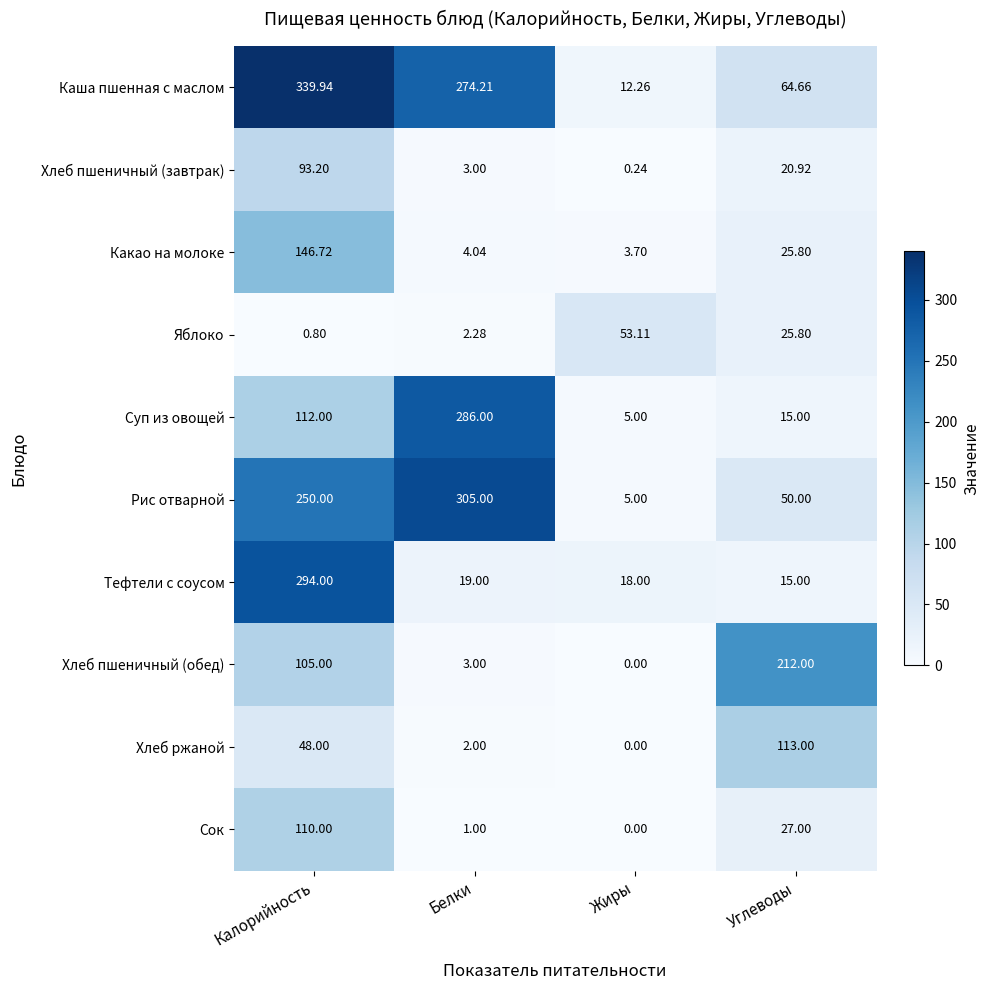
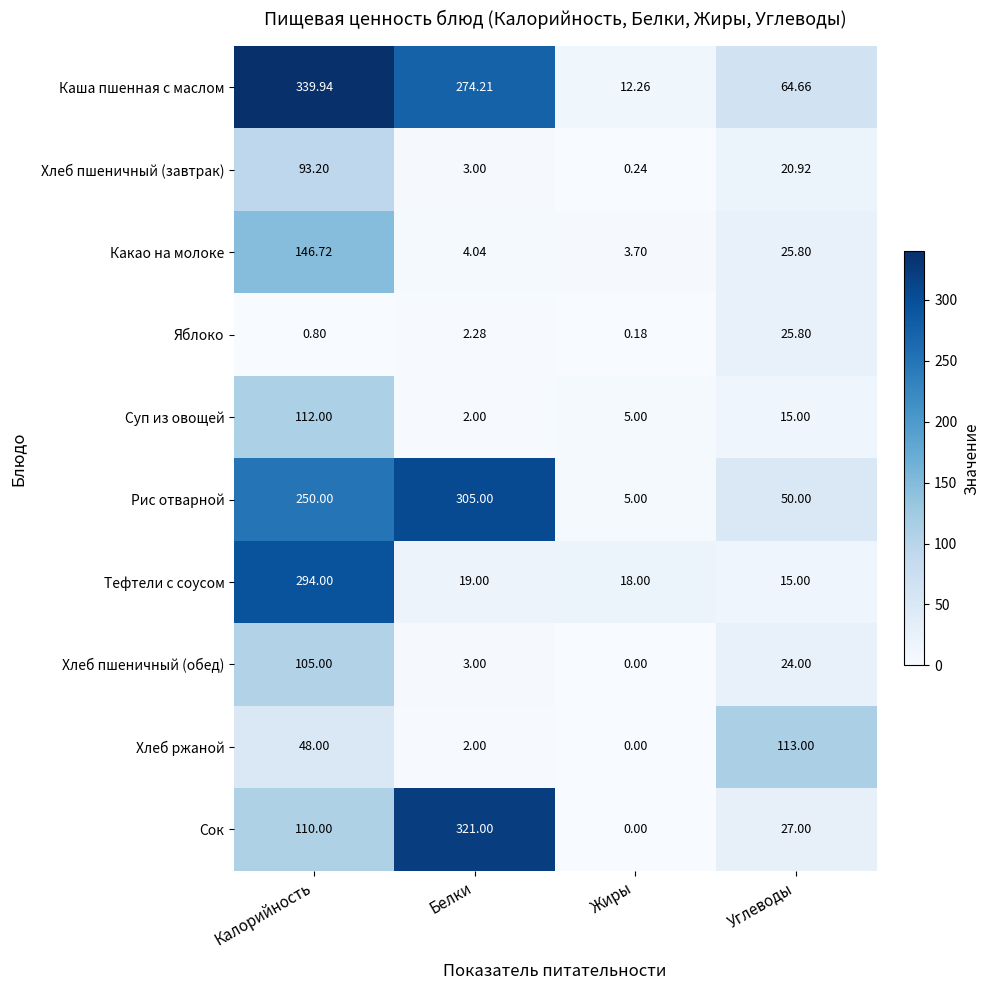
  {
    "Каша пшенная с маслом": {
      "Калорийность": 339.94,
      "Белки": 274.21,
      "Жиры": 12.26,
      "Углеводы": 64.66
    },
    "Хлеб пшеничный (завтрак)": {
      "Калорийность": 93.20,
      "Белки": 3.00,
      "Жиры": 0.24,
      "Углеводы": 20.92
    },
    "Какао на молоке": {
      "Калорийность": 146.72,
      "Белки": 4.04,
      "Жиры": 3.70,
      "Углеводы": 25.80
    },
    "Яблоко": {
      "Калорийность": 0.80,
      "Белки": 2.28,
-     "Жиры": 53.11,
+     "Жиры": 0.18,
      "Углеводы": 25.80
    },
    "Суп из овощей": {
      "Калорийность": 112.00,
-     "Белки": 286.00,
+     "Белки": 2.00,
      "Жиры": 5.00,
      "Углеводы": 15.00
    },
    "Рис отварной": {
      "Калорийность": 250.00,
      "Белки": 305.00,
      "Жиры": 5.00,
      "Углеводы": 50.00
    },
    "Тефтели с соусом": {
      "Калорийность": 294.00,
      "Белки": 19.00,
      "Жиры": 18.00,
      "Углеводы": 15.00
    },
    "Хлеб пшеничный (обед)": {
      "Калорийность": 105.00,
      "Белки": 3.00,
      "Жиры": 0.00,
-     "Углеводы": 212.00
+     "Углеводы": 24.00
    },
    "Хлеб ржаной": {
      "Калорийность": 48.00,
      "Белки": 2.00,
      "Жиры": 0.00,
      "Углеводы": 113.00
    },
    "Сок": {
      "Калорийность": 110.00,
-     "Белки": 1.00,
+     "Белки": 321.00,
      "Жиры": 0.00,
      "Углеводы": 27.00
    }
  }
